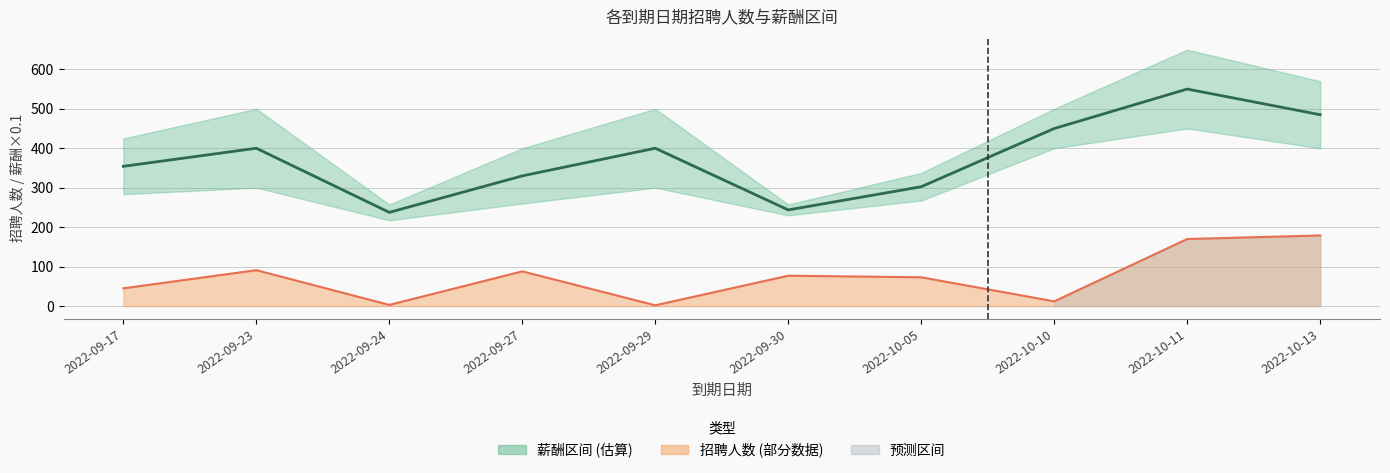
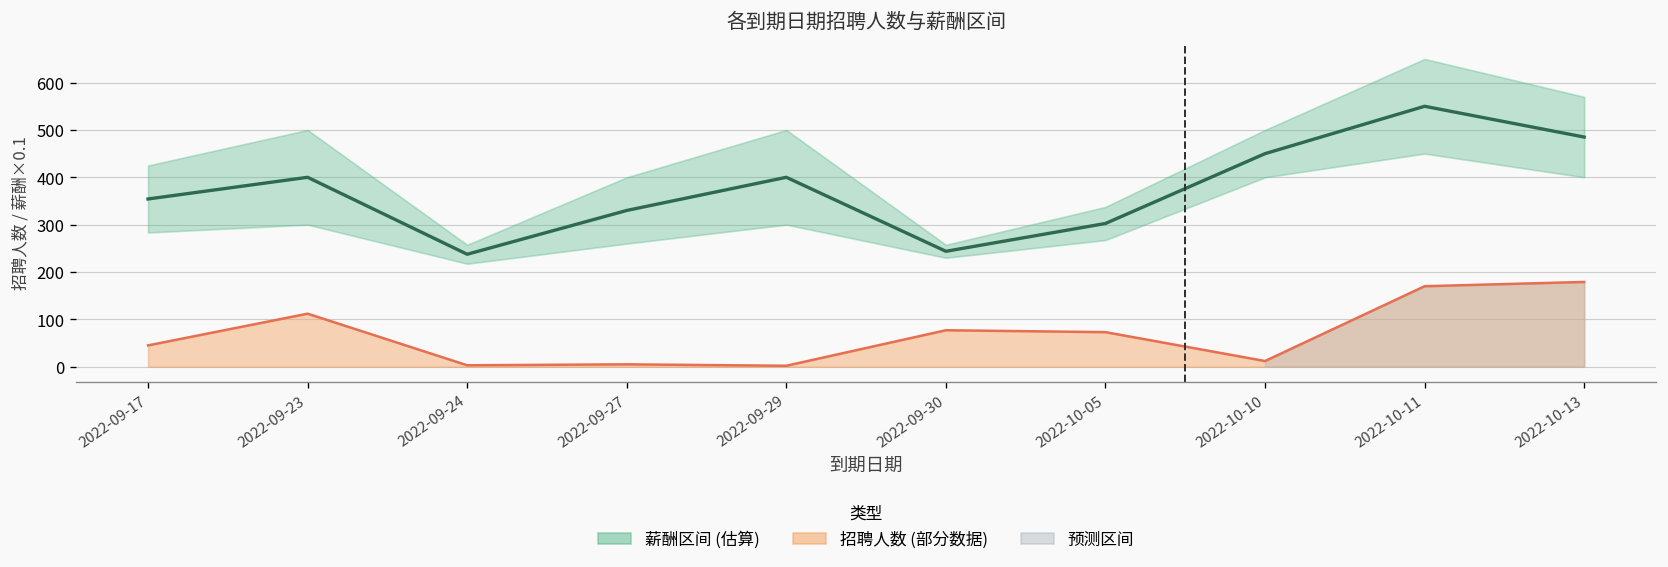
  {
    "招聘人数 (部分数据)": {
      "2022-09-17": 50,
-     "2022-09-23": 90,
+     "2022-09-23": 110,
      "2022-09-24": 0,
-     "2022-09-27": 90,
+     "2022-09-27": 10,
      "2022-09-29": 0,
      "2022-09-30": 80,
      "2022-10-05": 70
    }
  }
